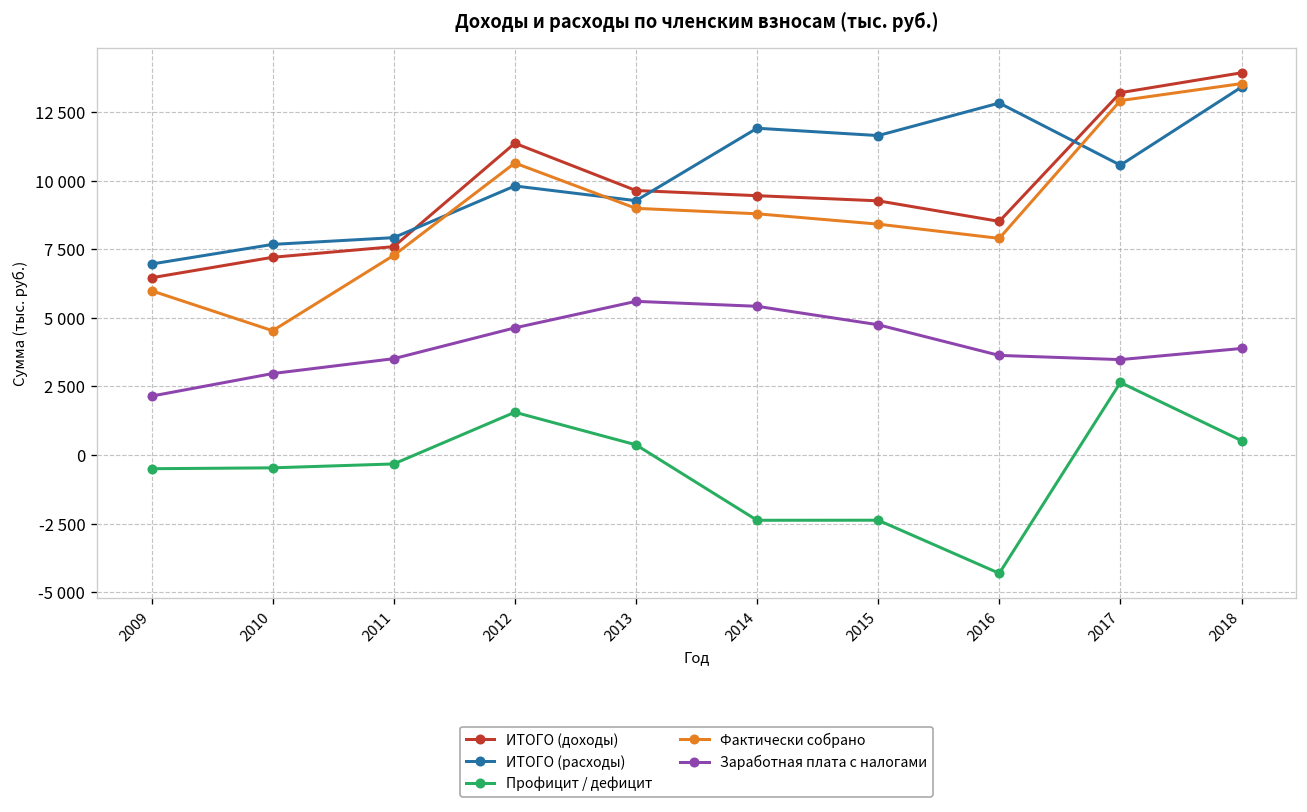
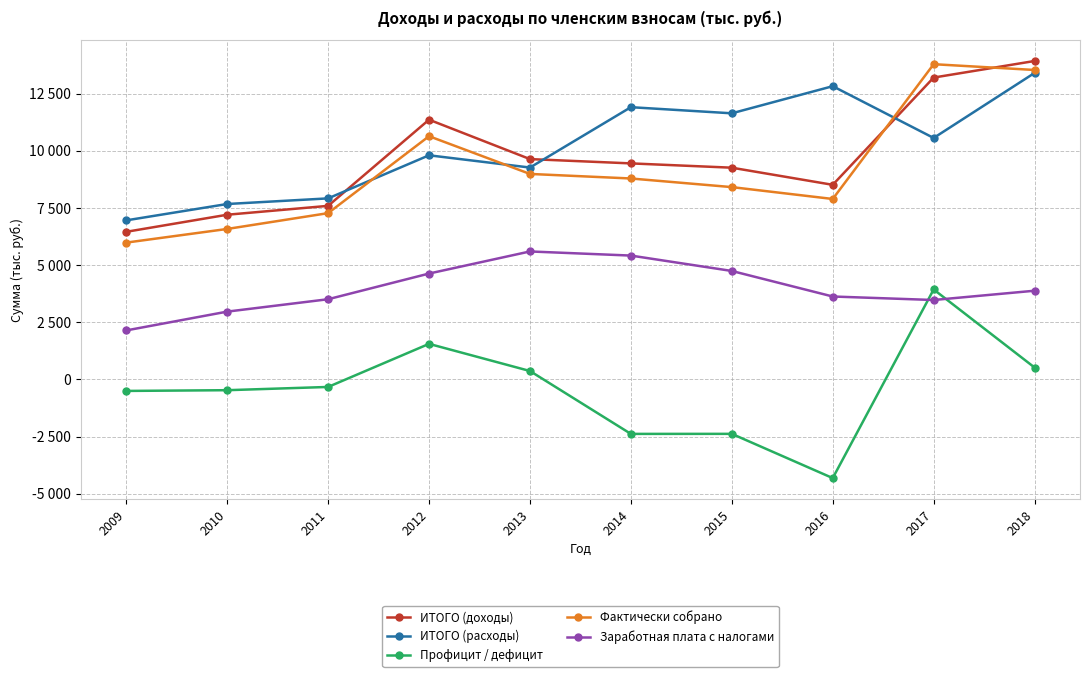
  {
    "ИТОГО (доходы)": {
      "2009": 6500,
      "2010": 7200,
      "2011": 7600,
      "2012": 11400,
      "2013": 9600,
      "2014": 9400,
      "2015": 9300,
      "2016": 8500,
      "2017": 13200,
      "2018": 13900
    },
    "ИТОГО (расходы)": {
      "2009": 7000,
      "2010": 7700,
      "2011": 7900,
      "2012": 9800,
      "2013": 9300,
      "2014": 11900,
      "2015": 11600,
      "2016": 12800,
      "2017": 10600,
      "2018": 13400
    },
    "Профицит / дефицит": {
      "2009": -500,
      "2010": -500,
      "2011": -300,
      "2012": 1600,
      "2013": 400,
      "2014": -2400,
      "2015": -2400,
      "2016": -4300,
-     "2017": 2600,
+     "2017": 3900,
      "2018": 500
    },
    "Фактически собрано": {
      "2009": 6000,
-     "2010": 4500,
+     "2010": 6600,
      "2011": 7300,
      "2012": 10600,
      "2013": 9000,
      "2014": 8800,
      "2015": 8400,
      "2016": 7900,
-     "2017": 12900,
+     "2017": 13800,
      "2018": 13500
    },
    "Заработная плата с налогами": {
      "2009": 2100,
      "2010": 3000,
      "2011": 3500,
      "2012": 4600,
      "2013": 5600,
      "2014": 5400,
      "2015": 4700,
      "2016": 3600,
      "2017": 3500,
      "2018": 3900
    }
  }
